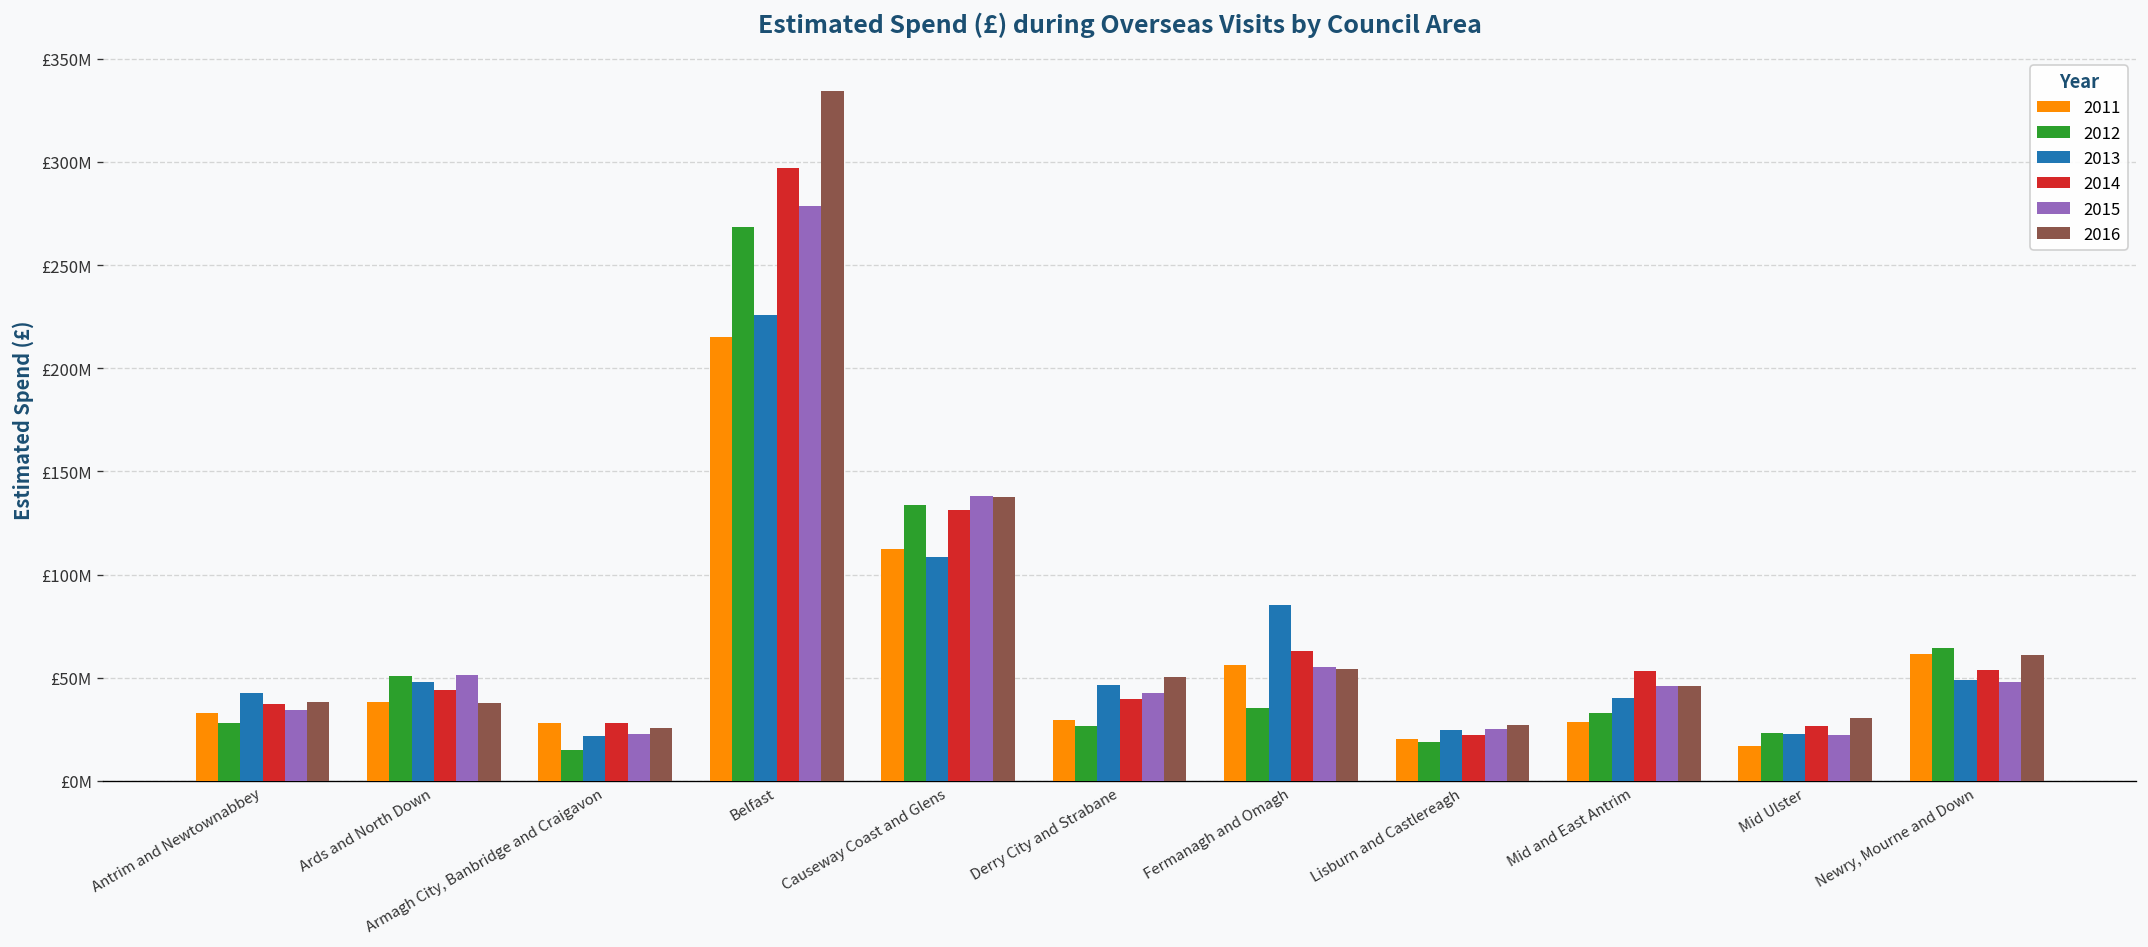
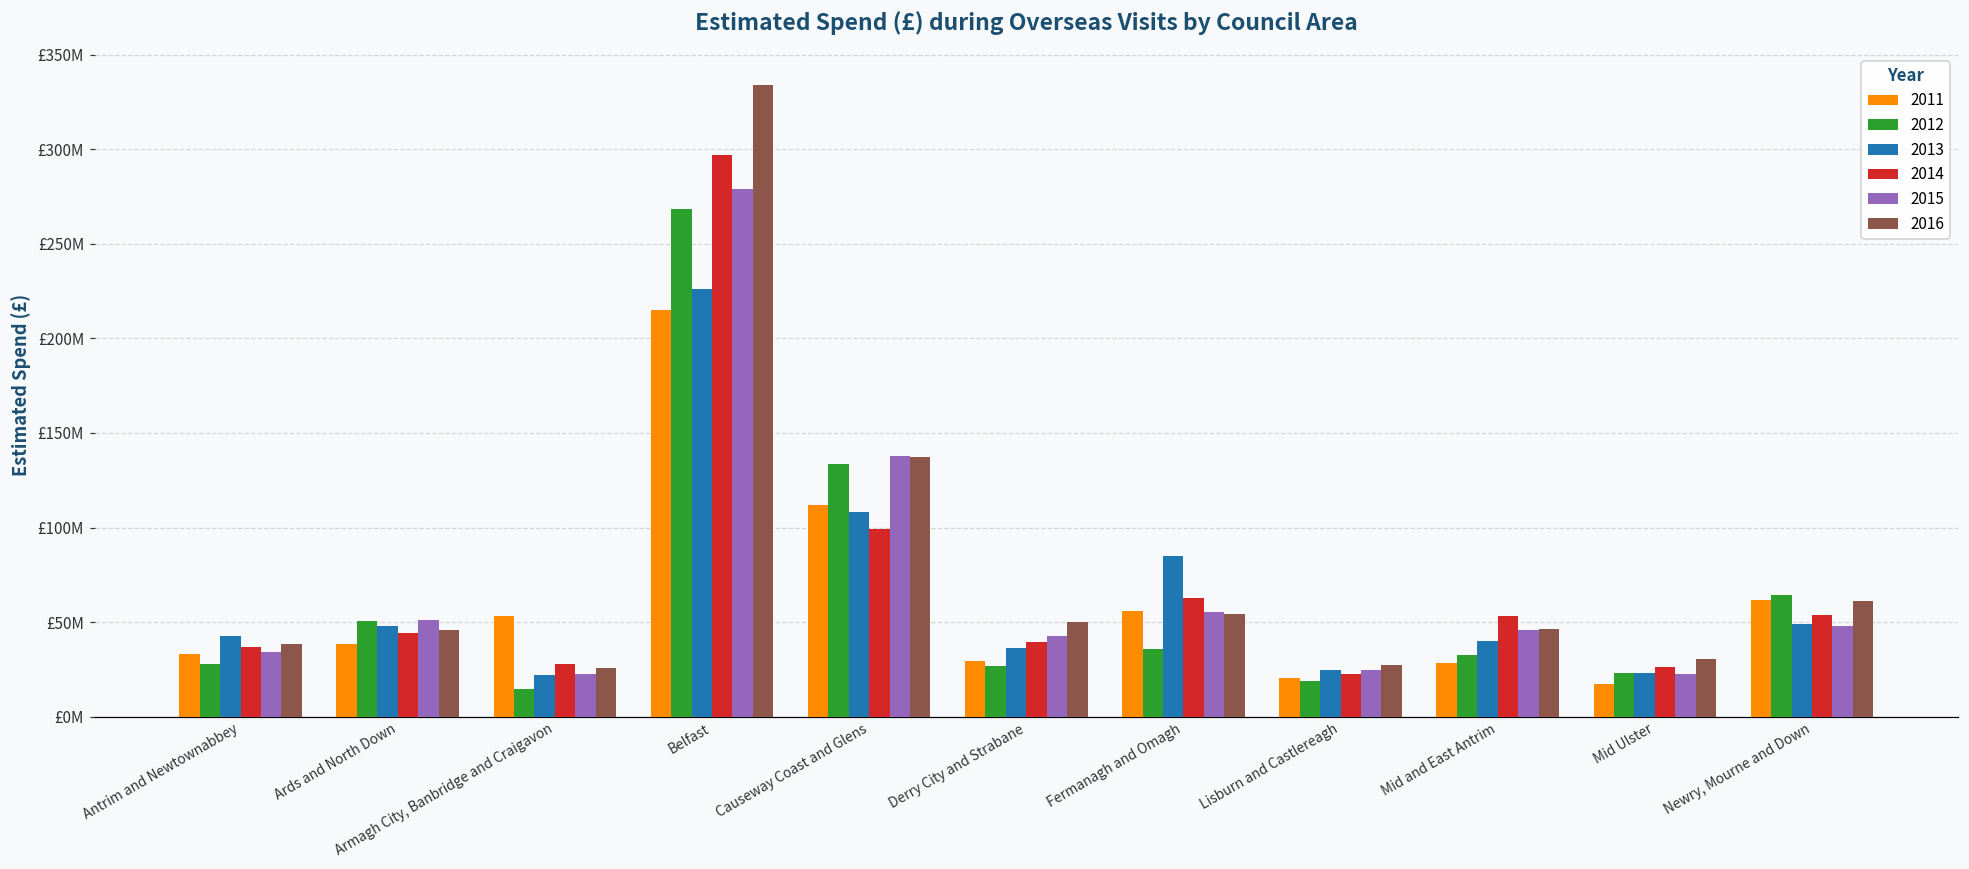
  {
    "2011": {
      "Antrim and Newtownabbey": "£33000000",
      "Ards and North Down": "£38000000",
-     "Armagh City, Banbridge and Craigavon": "£28000000",
+     "Armagh City, Banbridge and Craigavon": "£53000000",
      "Belfast": "£215000000",
      "Causeway Coast and Glens": "£112000000",
      "Derry City and Strabane": "£30000000",
      "Fermanagh and Omagh": "£56000000",
      "Lisburn and Castlereagh": "£20000000",
      "Mid and East Antrim": "£28000000",
      "Mid Ulster": "£17000000",
      "Newry, Mourne and Down": "£62000000"
    },
    "2012": {
      "Antrim and Newtownabbey": "£28000000",
      "Ards and North Down": "£51000000",
      "Armagh City, Banbridge and Craigavon": "£15000000",
      "Belfast": "£268000000",
      "Causeway Coast and Glens": "£134000000",
      "Derry City and Strabane": "£27000000",
      "Fermanagh and Omagh": "£36000000",
      "Lisburn and Castlereagh": "£19000000",
      "Mid and East Antrim": "£33000000",
      "Mid Ulster": "£23000000",
      "Newry, Mourne and Down": "£64000000"
    },
    "2013": {
      "Antrim and Newtownabbey": "£43000000",
      "Ards and North Down": "£48000000",
      "Armagh City, Banbridge and Craigavon": "£22000000",
      "Belfast": "£226000000",
      "Causeway Coast and Glens": "£108000000",
-     "Derry City and Strabane": "£46000000",
+     "Derry City and Strabane": "£37000000",
      "Fermanagh and Omagh": "£85000000",
      "Lisburn and Castlereagh": "£25000000",
      "Mid and East Antrim": "£40000000",
      "Mid Ulster": "£23000000",
      "Newry, Mourne and Down": "£49000000"
    },
    "2014": {
      "Antrim and Newtownabbey": "£37000000",
      "Ards and North Down": "£44000000",
      "Armagh City, Banbridge and Craigavon": "£28000000",
      "Belfast": "£297000000",
-     "Causeway Coast and Glens": "£131000000",
+     "Causeway Coast and Glens": "£99000000",
      "Derry City and Strabane": "£39000000",
      "Fermanagh and Omagh": "£63000000",
      "Lisburn and Castlereagh": "£22000000",
      "Mid and East Antrim": "£53000000",
      "Mid Ulster": "£26000000",
      "Newry, Mourne and Down": "£54000000"
    },
    "2015": {
      "Antrim and Newtownabbey": "£34000000",
      "Ards and North Down": "£51000000",
      "Armagh City, Banbridge and Craigavon": "£23000000",
      "Belfast": "£279000000",
      "Causeway Coast and Glens": "£138000000",
      "Derry City and Strabane": "£43000000",
      "Fermanagh and Omagh": "£55000000",
      "Lisburn and Castlereagh": "£25000000",
      "Mid and East Antrim": "£46000000",
      "Mid Ulster": "£22000000",
      "Newry, Mourne and Down": "£48000000"
    },
    "2016": {
      "Antrim and Newtownabbey": "£38000000",
-     "Ards and North Down": "£38000000",
+     "Ards and North Down": "£46000000",
      "Armagh City, Banbridge and Craigavon": "£26000000",
      "Belfast": "£334000000",
      "Causeway Coast and Glens": "£138000000",
      "Derry City and Strabane": "£50000000",
      "Fermanagh and Omagh": "£54000000",
      "Lisburn and Castlereagh": "£27000000",
      "Mid and East Antrim": "£46000000",
      "Mid Ulster": "£30000000",
      "Newry, Mourne and Down": "£61000000"
    }
  }
